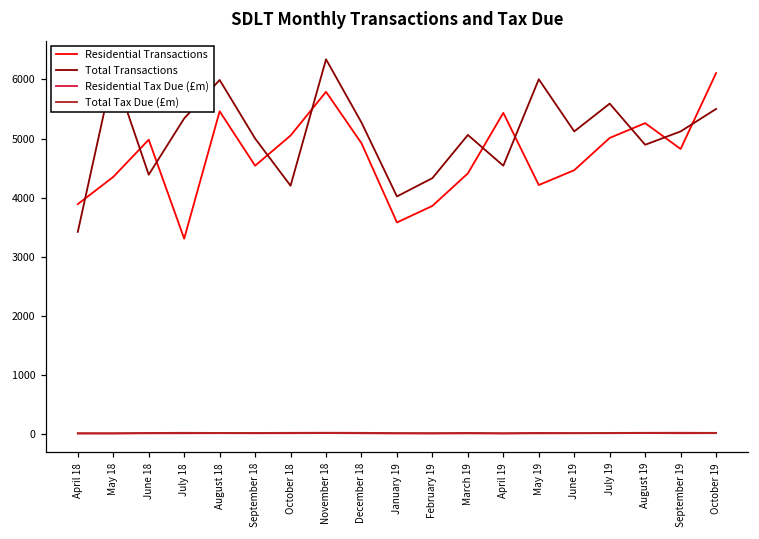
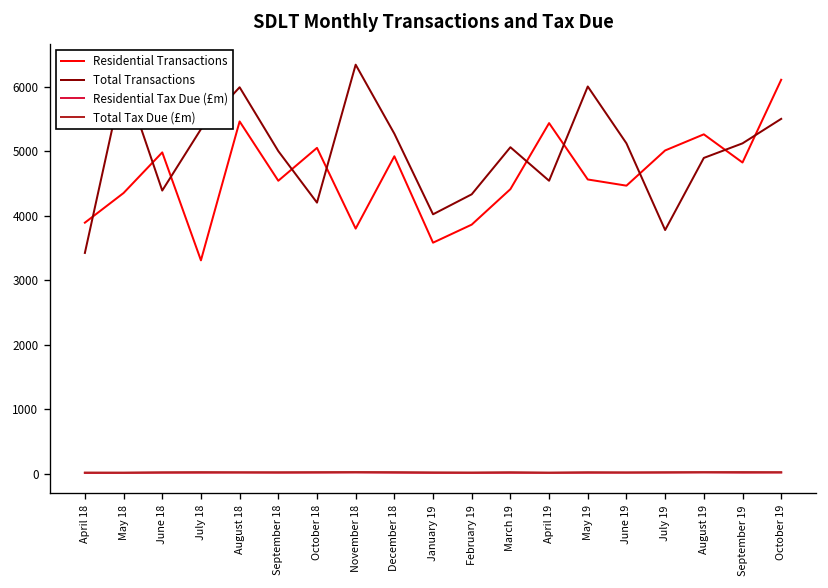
  {
    "Residential Transactions": {
      "April 18": 3900,
      "May 18": 4400,
      "June 18": 5000,
      "July 18": 3300,
      "August 18": 5500,
      "September 18": 4500,
      "October 18": 5100,
-     "November 18": 5800,
+     "November 18": 3800,
      "December 18": 4900,
      "January 19": 3600,
      "February 19": 3900,
      "March 19": 4400,
      "April 19": 5400,
-     "May 19": 4200,
+     "May 19": 4600,
      "June 19": 4500,
      "July 19": 5000,
      "August 19": 5300,
      "September 19": 4800,
      "October 19": 6100
    },
    "Total Transactions": {
      "April 18": 3400,
      "June 18": 4400,
      "July 18": 5300,
      "August 18": 6000,
      "September 18": 5000,
      "October 18": 4200,
      "November 18": 6300,
      "December 18": 5300,
      "January 19": 4000,
      "February 19": 4300,
      "March 19": 5100,
      "April 19": 4500,
      "May 19": 6000,
      "June 19": 5100,
-     "July 19": 5600,
+     "July 19": 3800,
      "August 19": 4900,
      "September 19": 5100,
      "October 19": 5500
    }
  }
